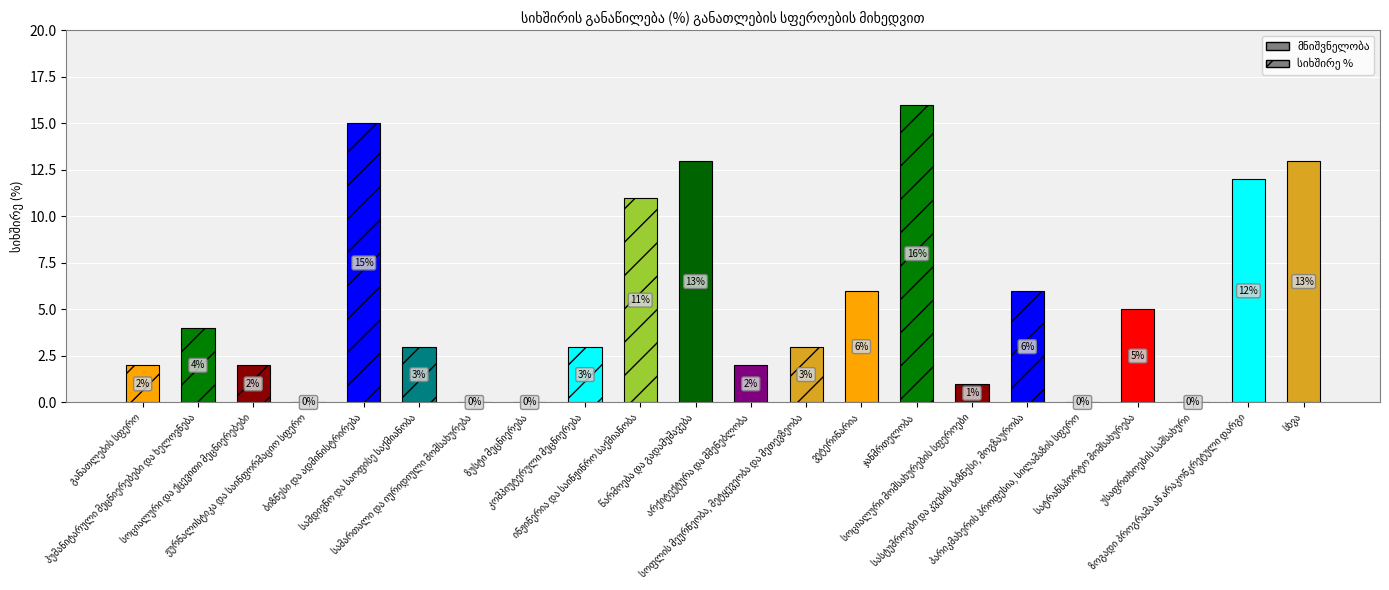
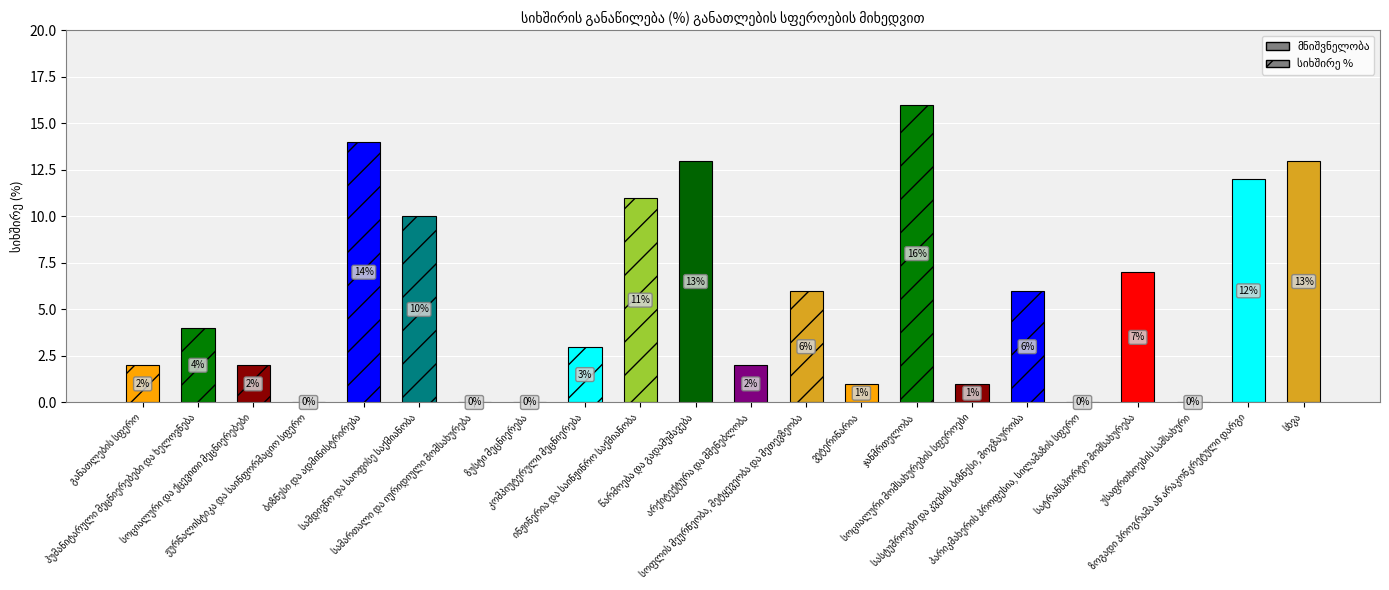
  {
-   "ბიზნესი და ადმინისტრირება": "15%",
-   "სამდივნო და საოფისე საქმიანობა": "3%",
-   "სოფლის მეურნეობა, მეტყევეობა და მეთევზეობა": "3%",
-   "ვეტერინარია": "6%",
-   "სატრანსპორტო მომსახურება": "5%"
+   "ბიზნესი და ადმინისტრირება": "14%",
+   "სამდივნო და საოფისე საქმიანობა": "10%",
+   "სოფლის მეურნეობა, მეტყევეობა და მეთევზეობა": "6%",
+   "ვეტერინარია": "1%",
+   "სატრანსპორტო მომსახურება": "7%"
  }
